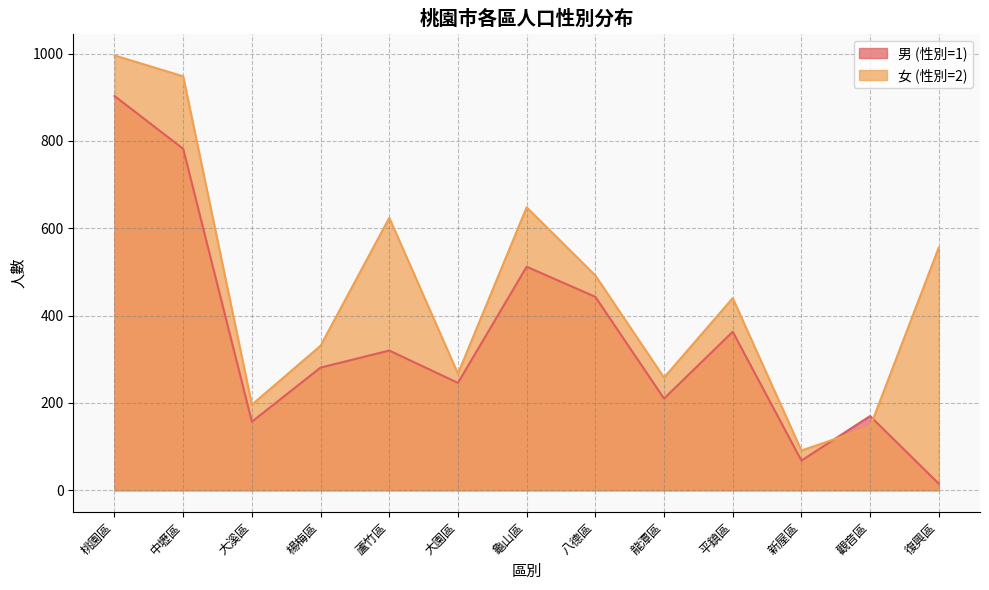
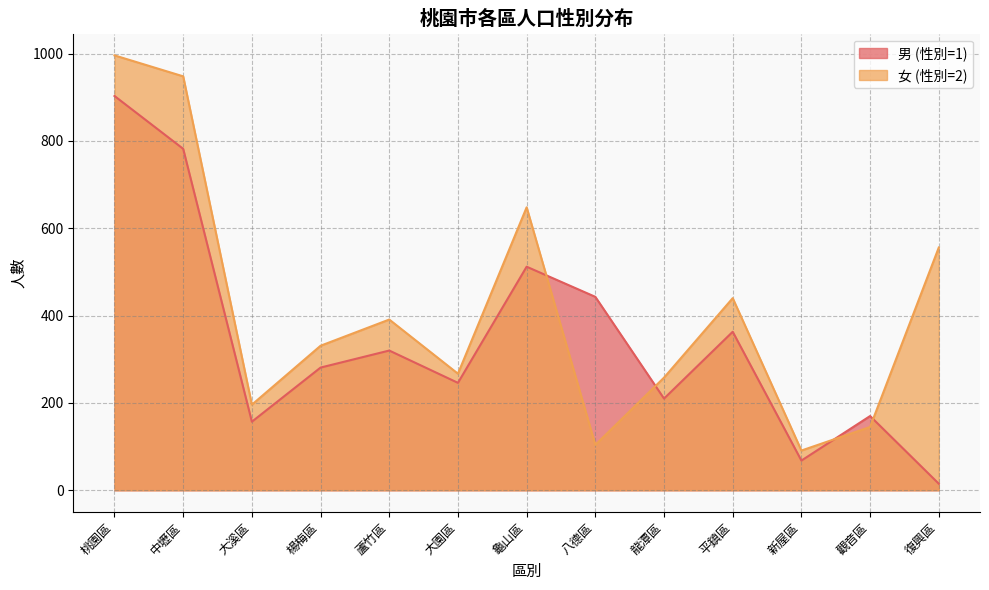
  {
    "男 (性別=1)": {
      "桃園區": 900,
      "中壢區": 780,
      "大溪區": 160,
      "楊梅區": 280,
      "蘆竹區": 320,
      "大園區": 250,
      "龜山區": 510,
      "八德區": 440,
      "龍潭區": 210,
      "平鎮區": 360,
      "新屋區": 70,
      "觀音區": 170,
      "復興區": 20
    },
    "女 (性別=2)": {
      "桃園區": 1000,
      "中壢區": 950,
      "大溪區": 200,
      "楊梅區": 330,
-     "蘆竹區": 620,
+     "蘆竹區": 390,
      "大園區": 270,
      "龜山區": 650,
-     "八德區": 490,
+     "八德區": 100,
      "龍潭區": 260,
      "平鎮區": 440,
      "新屋區": 90,
      "觀音區": 150,
      "復興區": 560
    }
  }
